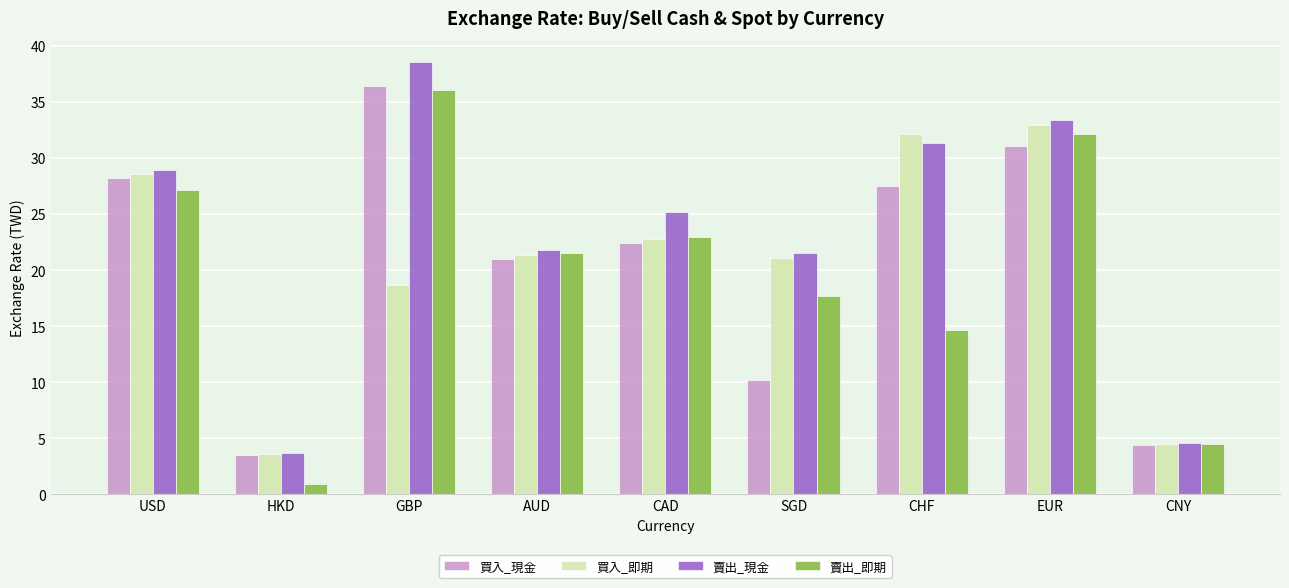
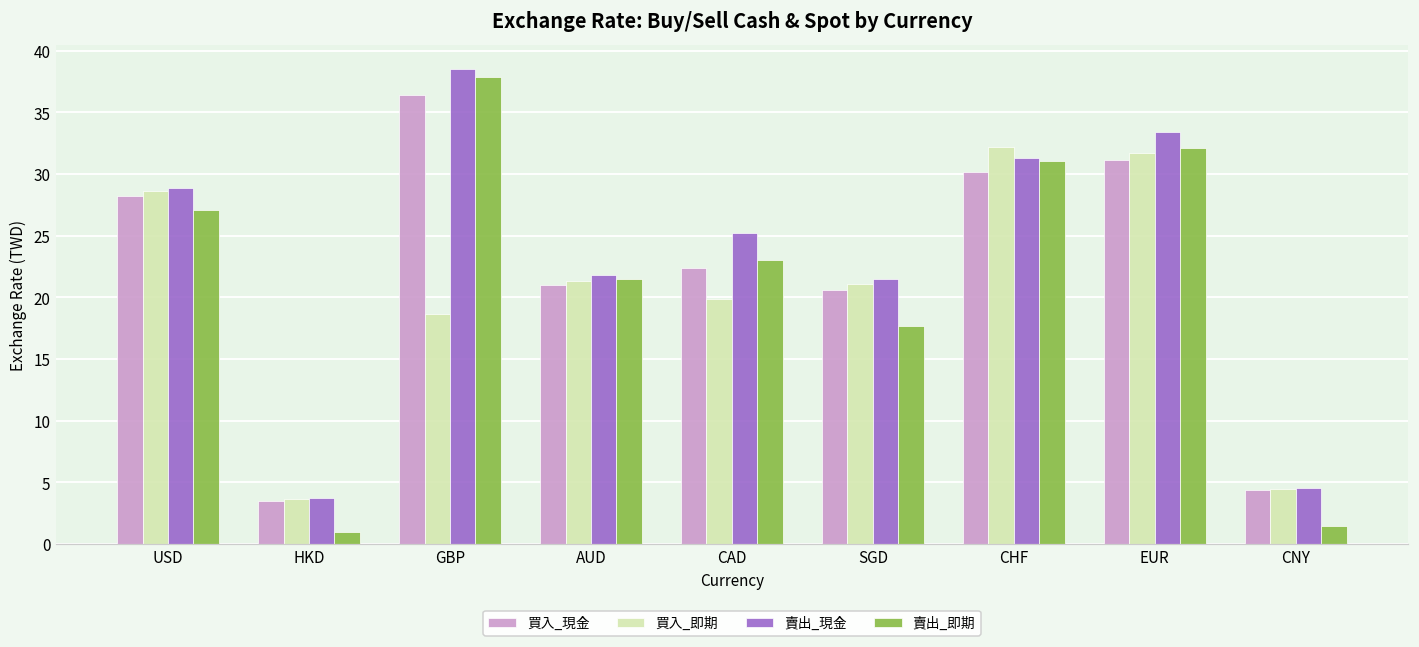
  {
    "買入_現金": {
      "USD": 28.2,
      "HKD": 3.5,
      "GBP": 36.4,
      "AUD": 21.0,
      "CAD": 22.4,
-     "SGD": 10.2,
-     "CHF": 27.5,
+     "SGD": 20.6,
+     "CHF": 30.1,
      "EUR": 31.1,
      "CNY": 4.4
    },
    "買入_即期": {
      "USD": 28.6,
      "HKD": 3.6,
      "GBP": 18.6,
      "AUD": 21.3,
-     "CAD": 22.8,
+     "CAD": 19.8,
      "SGD": 21.1,
      "CHF": 32.2,
-     "EUR": 32.9,
+     "EUR": 31.7,
      "CNY": 4.5
    },
    "賣出_現金": {
      "USD": 28.9,
      "HKD": 3.7,
      "GBP": 38.5,
      "AUD": 21.8,
      "CAD": 25.2,
      "SGD": 21.5,
      "CHF": 31.3,
      "EUR": 33.4,
      "CNY": 4.6
    },
    "賣出_即期": {
      "USD": 27.1,
      "HKD": 1.0,
-     "GBP": 36.0,
+     "GBP": 37.8,
      "AUD": 21.5,
      "CAD": 23.0,
      "SGD": 17.7,
-     "CHF": 14.7,
+     "CHF": 31.1,
      "EUR": 32.1,
-     "CNY": 4.5
+     "CNY": 1.5
    }
  }
